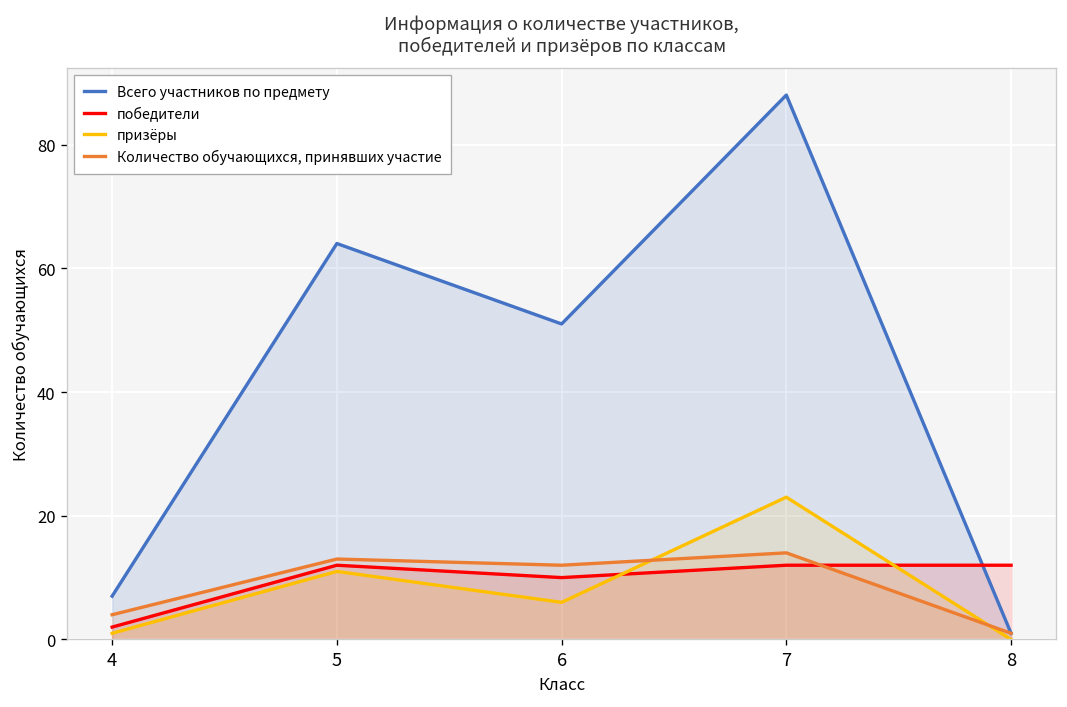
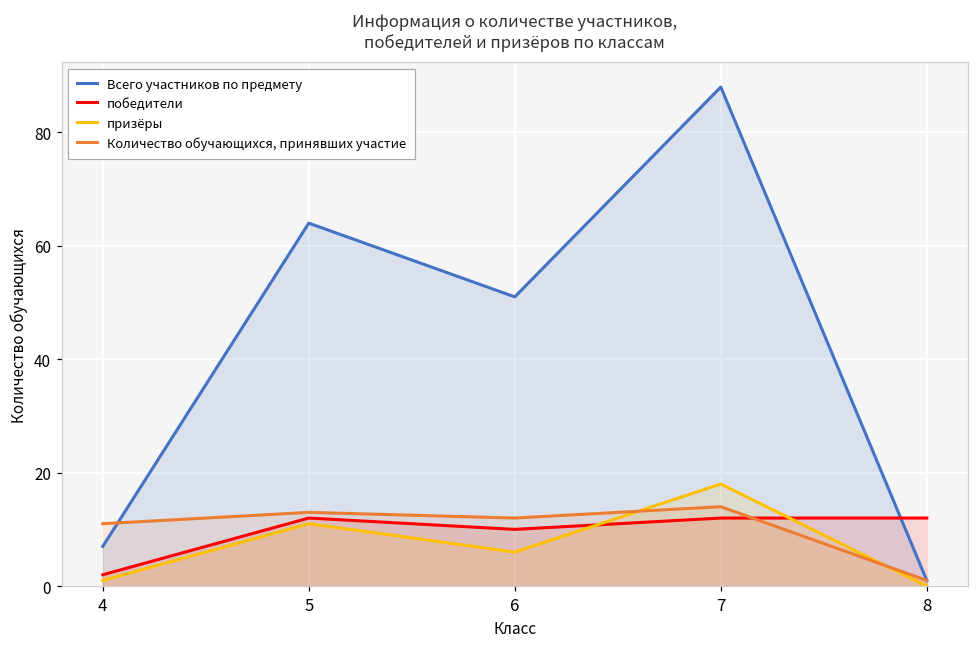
  {
    "Всего участников по предмету": {
      "4": 7,
      "5": 64,
      "6": 51,
      "7": 88
    },
    "победители": {
      "4": 2,
      "5": 12,
      "6": 10,
      "7": 12,
      "8": 12
    },
    "призёры": {
      "4": 1,
      "5": 11,
      "6": 6,
-     "7": 23,
+     "7": 18,
      "8": 0
    },
    "Количество обучающихся, принявших участие": {
-     "4": 4,
+     "4": 11,
      "5": 13,
      "6": 12,
      "7": 14
    }
  }
